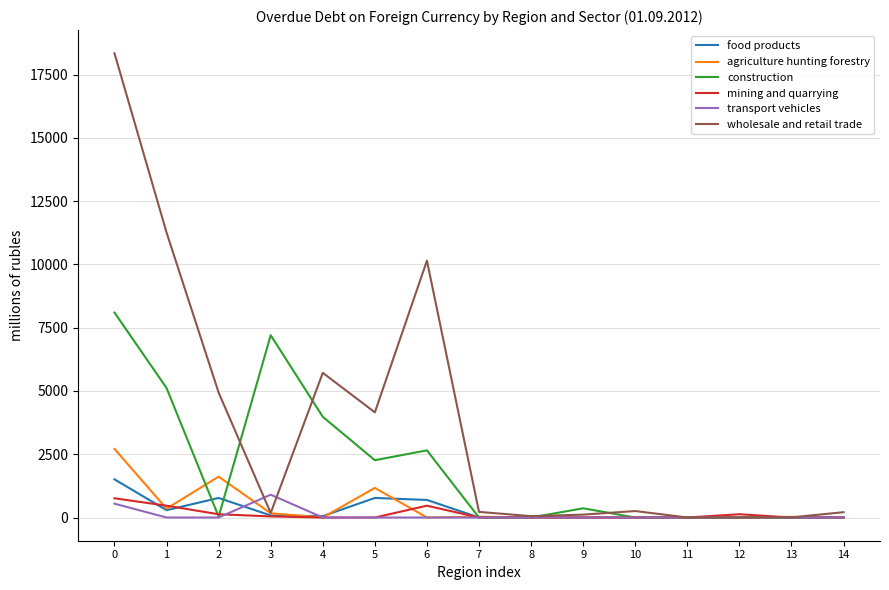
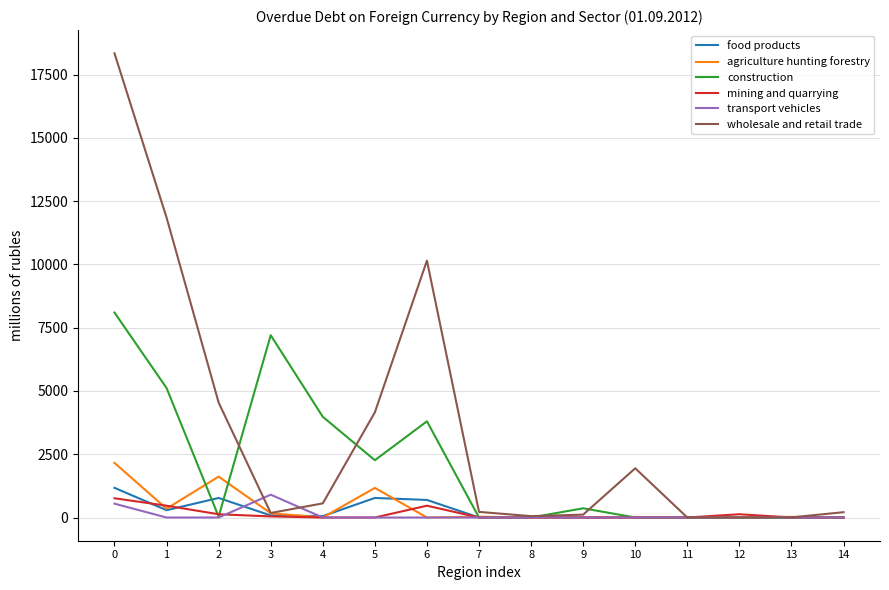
  {
    "food products": {
-     "0": 1500,
+     "0": 1200,
      "2": 800,
      "5": 800,
      "6": 700
    },
    "agriculture hunting forestry": {
-     "0": 2700,
+     "0": 2200,
      "2": 1600,
      "5": 1200
    },
    "construction": {
      "0": 8100,
      "1": 5100,
      "3": 7200,
      "4": 4000,
      "5": 2300,
-     "6": 2700,
+     "6": 3800,
      "9": 400
    },
    "mining and quarrying": {
      "0": 800,
      "1": 500,
      "6": 500,
      "12": 100
    },
    "transport vehicles": {
      "0": 500,
      "1": 0,
      "3": 900
    },
    "wholesale and retail trade": {
      "0": 18300,
-     "1": 11300,
-     "2": 4900,
-     "4": 5700,
+     "1": 11900,
+     "2": 4500,
+     "4": 600,
      "5": 4200,
      "6": 10200,
      "7": 200,
      "9": 100,
-     "10": 300,
+     "10": 1900,
      "14": 200
    }
  }
